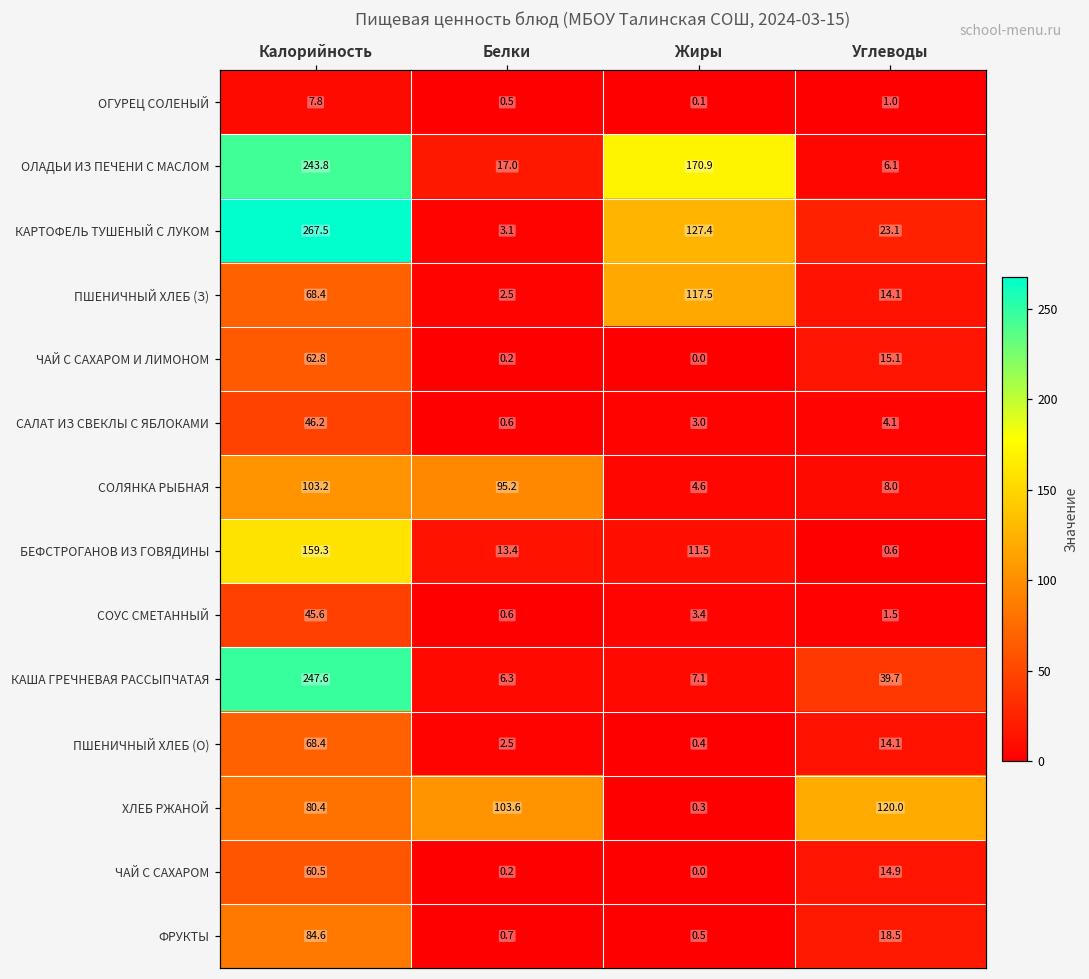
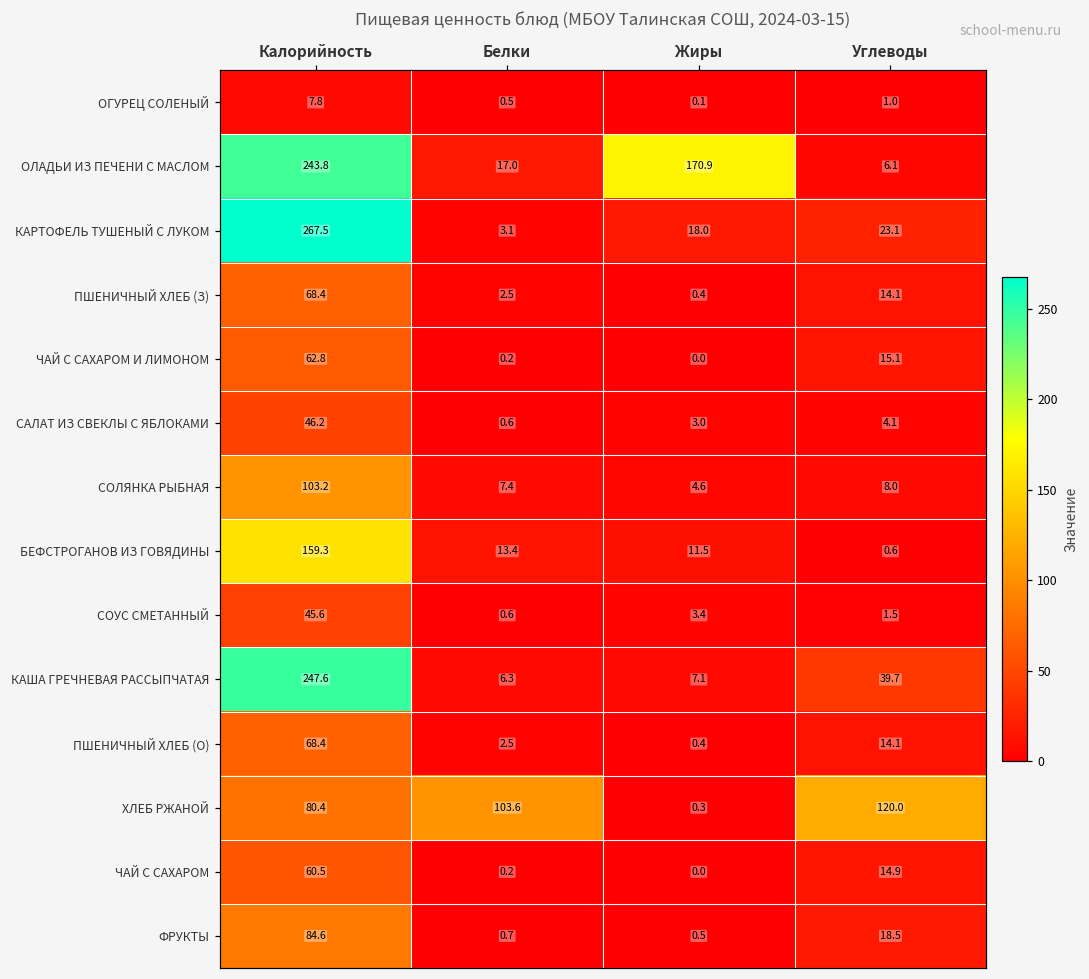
  {
    "КАРТОФЕЛЬ ТУШЕНЫЙ С ЛУКОМ": {
-     "Жиры": 127.4
+     "Жиры": 18.0
    },
    "ПШЕНИЧНЫЙ ХЛЕБ (З)": {
-     "Жиры": 117.5
+     "Жиры": 0.4
    },
    "СОЛЯНКА РЫБНАЯ": {
-     "Белки": 95.2
+     "Белки": 7.4
    }
  }
